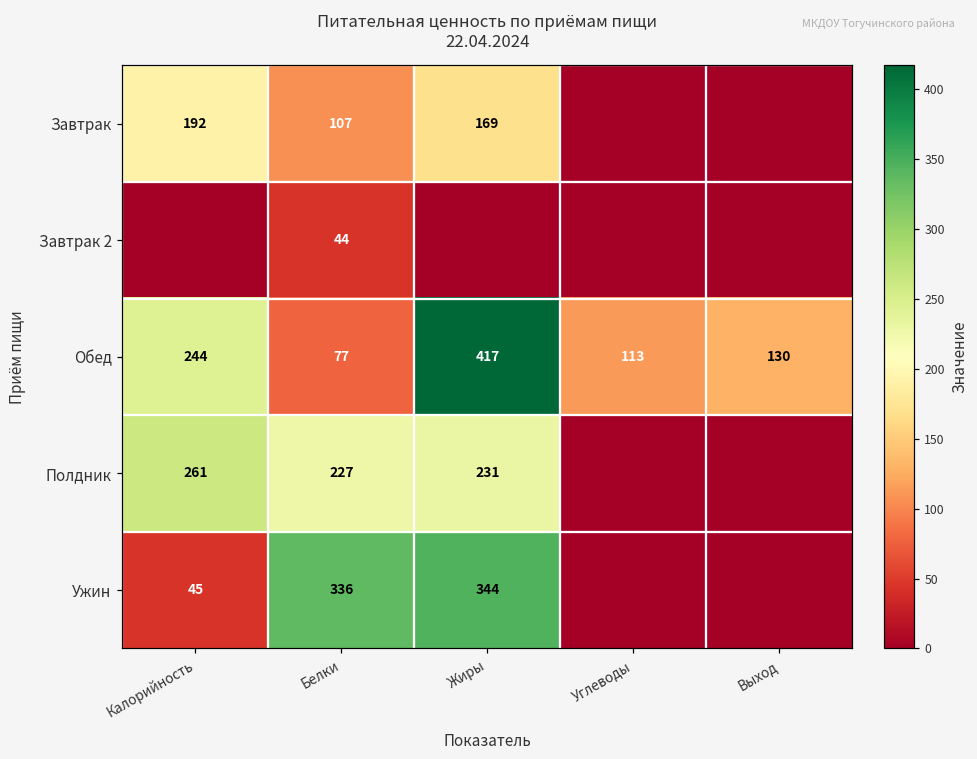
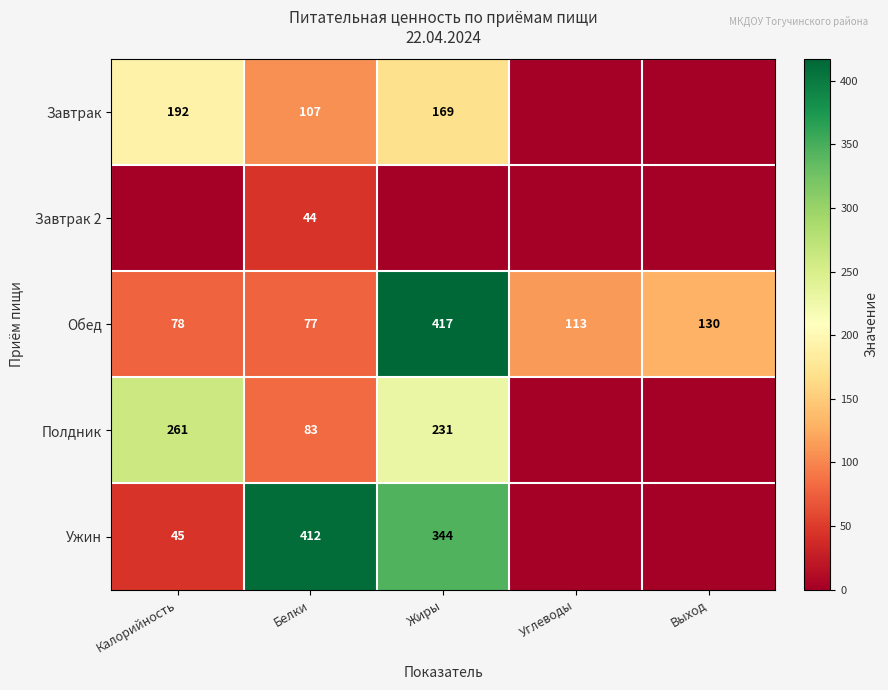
  {
    "Завтрак": {
      "Калорийность": 192,
      "Белки": 107,
      "Жиры": 169
    },
    "Завтрак 2": {
      "Белки": 44
    },
    "Обед": {
-     "Калорийность": 244,
+     "Калорийность": 78,
      "Белки": 77,
      "Жиры": 417,
      "Углеводы": 113,
      "Выход": 130
    },
    "Полдник": {
      "Калорийность": 261,
-     "Белки": 227,
+     "Белки": 83,
      "Жиры": 231
    },
    "Ужин": {
      "Калорийность": 45,
-     "Белки": 336,
+     "Белки": 412,
      "Жиры": 344
    }
  }
